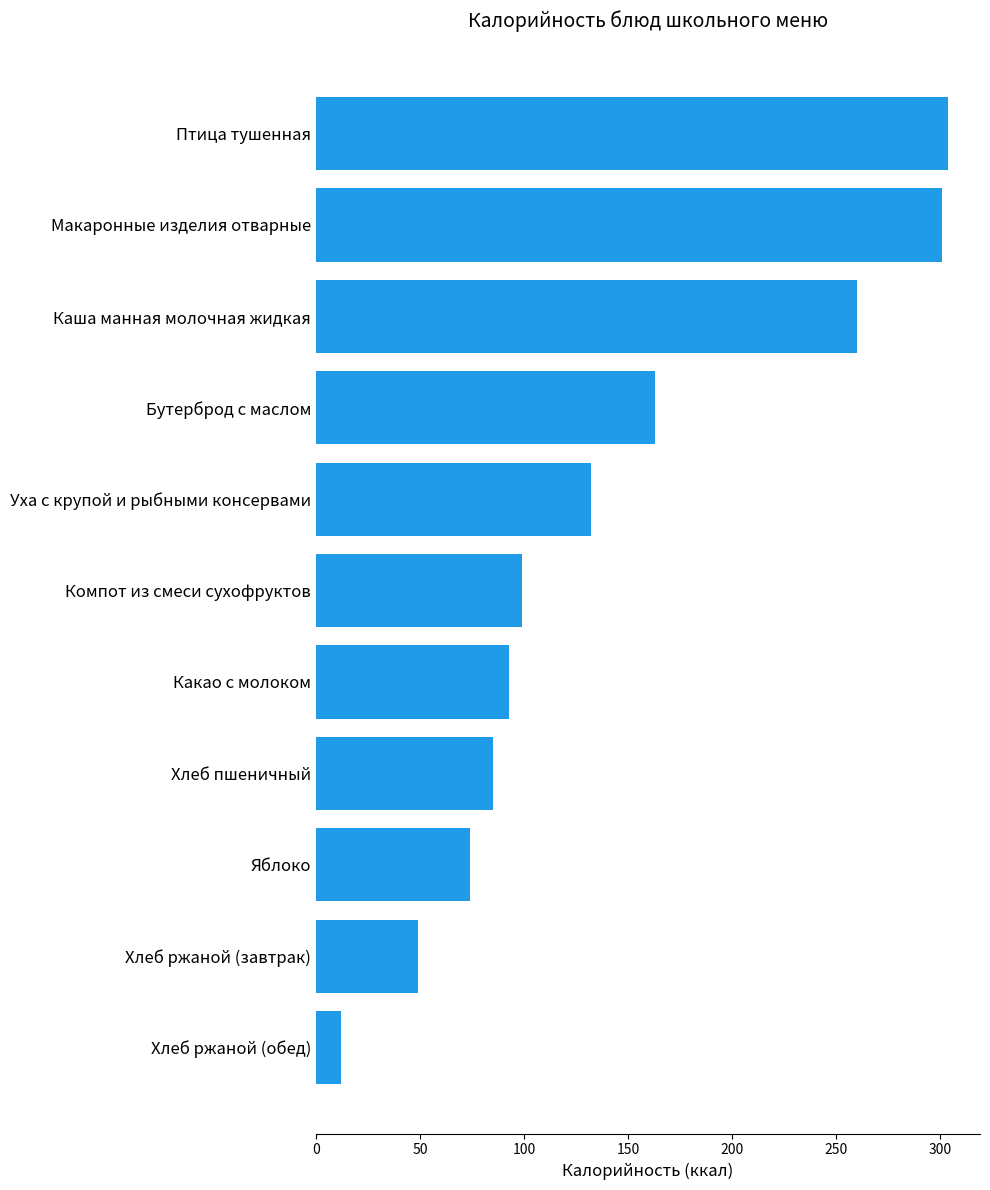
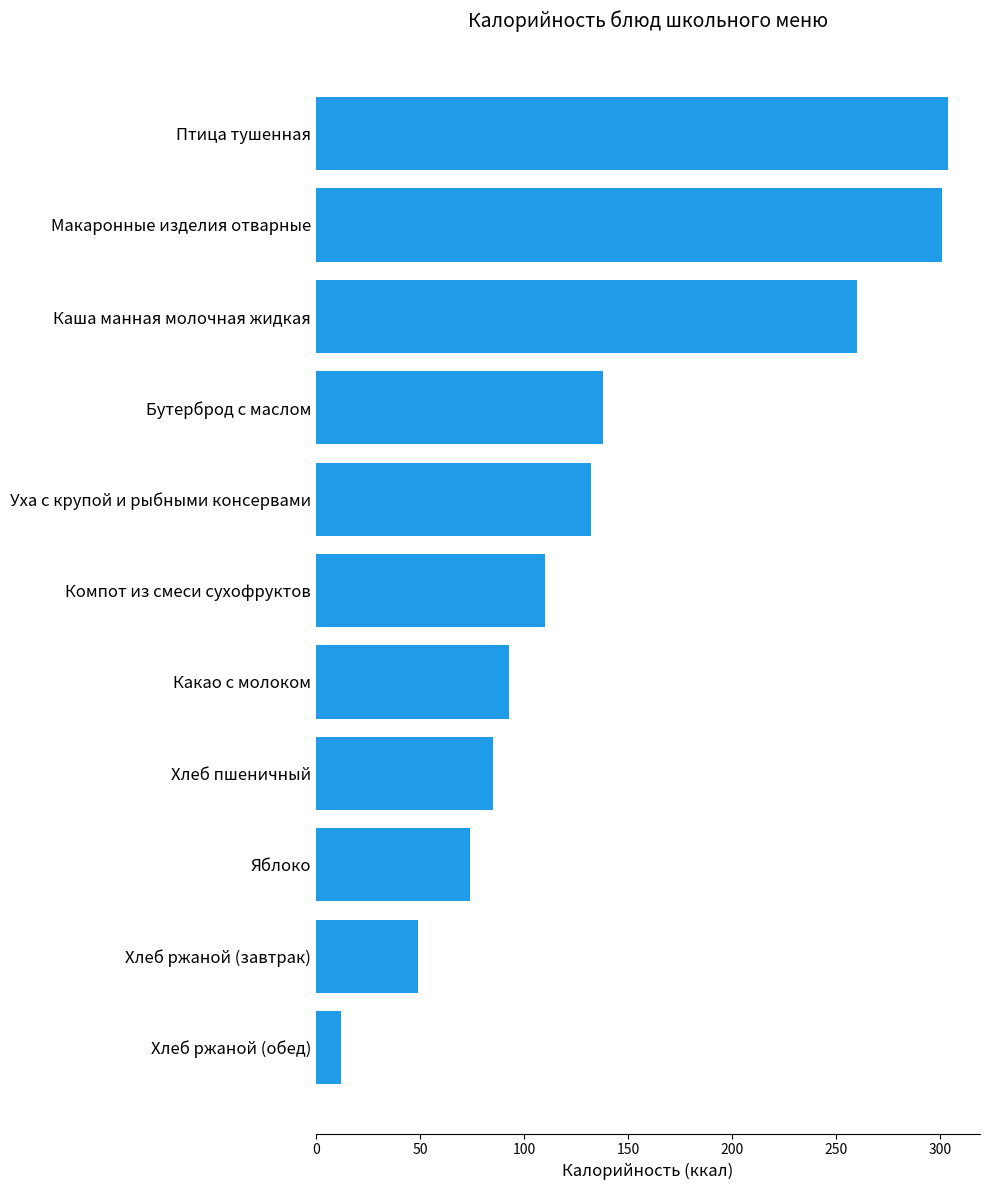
  {
    "Птица тушенная": 304,
    "Макаронные изделия отварные": 301,
    "Каша манная молочная жидкая": 260,
-   "Бутерброд с маслом": 163,
+   "Бутерброд с маслом": 138,
    "Уха с крупой и рыбными консервами": 132,
-   "Компот из смеси сухофруктов": 99,
+   "Компот из смеси сухофруктов": 110,
    "Какао с молоком": 93,
    "Хлеб пшеничный": 85,
    "Яблоко": 74,
    "Хлеб ржаной (завтрак)": 49,
    "Хлеб ржаной (обед)": 12
  }
